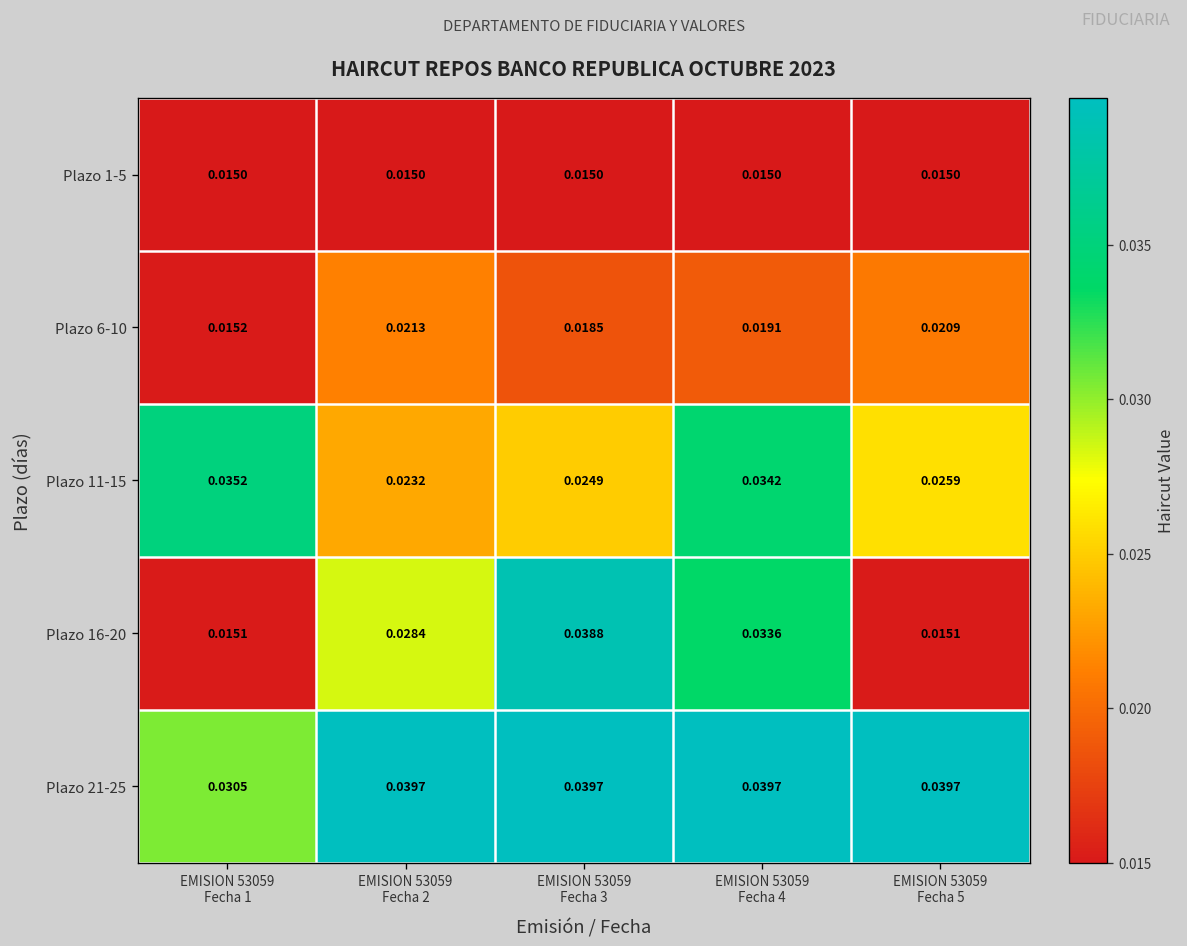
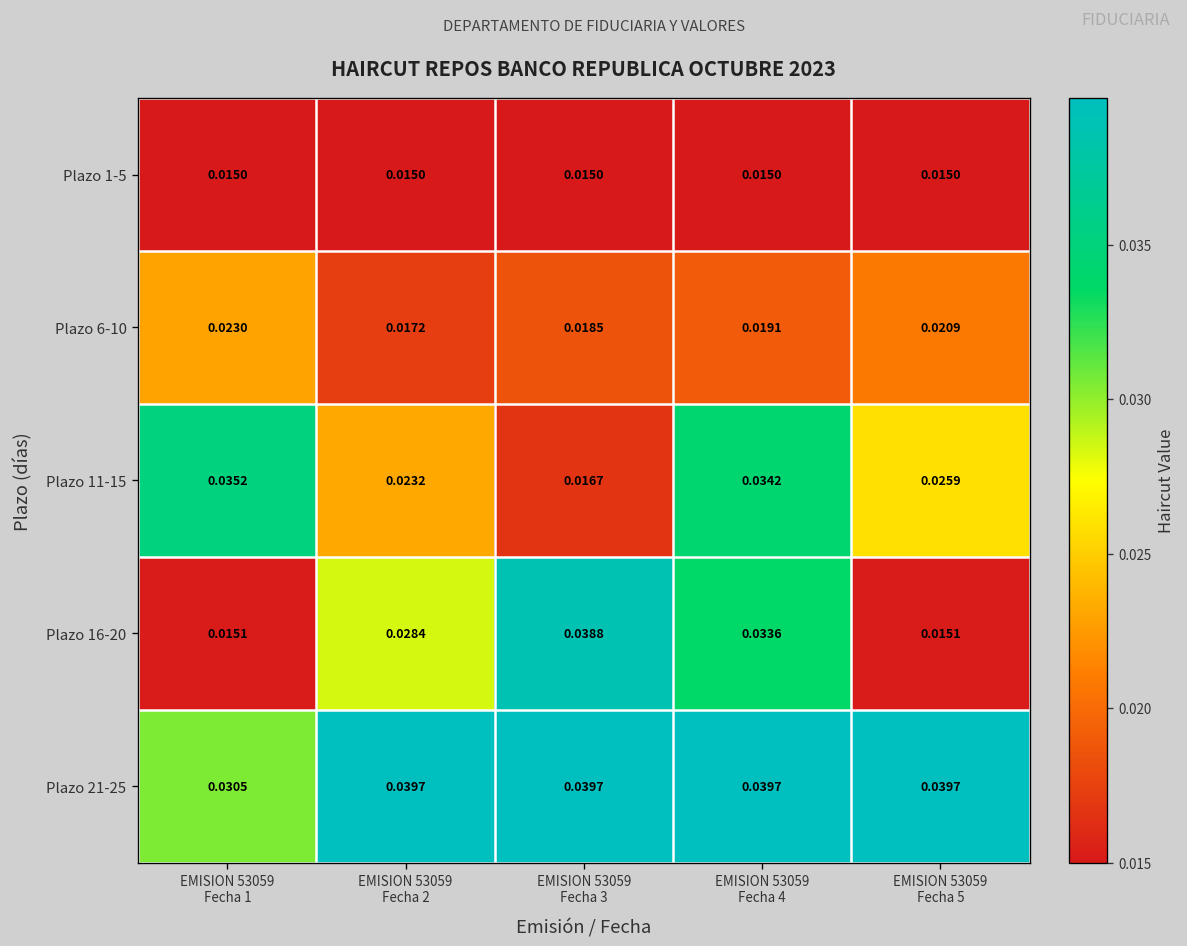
  {
    "Plazo 1-5": {
      "EMISION 53059 Fecha 1": 0.0150,
      "EMISION 53059 Fecha 2": 0.0150,
      "EMISION 53059 Fecha 3": 0.0150,
      "EMISION 53059 Fecha 4": 0.0150,
      "EMISION 53059 Fecha 5": 0.0150
    },
    "Plazo 6-10": {
-     "EMISION 53059 Fecha 1": 0.0152,
-     "EMISION 53059 Fecha 2": 0.0213,
+     "EMISION 53059 Fecha 1": 0.0230,
+     "EMISION 53059 Fecha 2": 0.0172,
      "EMISION 53059 Fecha 3": 0.0185,
      "EMISION 53059 Fecha 4": 0.0191,
      "EMISION 53059 Fecha 5": 0.0209
    },
    "Plazo 11-15": {
      "EMISION 53059 Fecha 1": 0.0352,
      "EMISION 53059 Fecha 2": 0.0232,
-     "EMISION 53059 Fecha 3": 0.0249,
+     "EMISION 53059 Fecha 3": 0.0167,
      "EMISION 53059 Fecha 4": 0.0342,
      "EMISION 53059 Fecha 5": 0.0259
    },
    "Plazo 16-20": {
      "EMISION 53059 Fecha 1": 0.0151,
      "EMISION 53059 Fecha 2": 0.0284,
      "EMISION 53059 Fecha 3": 0.0388,
      "EMISION 53059 Fecha 4": 0.0336,
      "EMISION 53059 Fecha 5": 0.0151
    },
    "Plazo 21-25": {
      "EMISION 53059 Fecha 1": 0.0305,
      "EMISION 53059 Fecha 2": 0.0397,
      "EMISION 53059 Fecha 3": 0.0397,
      "EMISION 53059 Fecha 4": 0.0397,
      "EMISION 53059 Fecha 5": 0.0397
    }
  }
